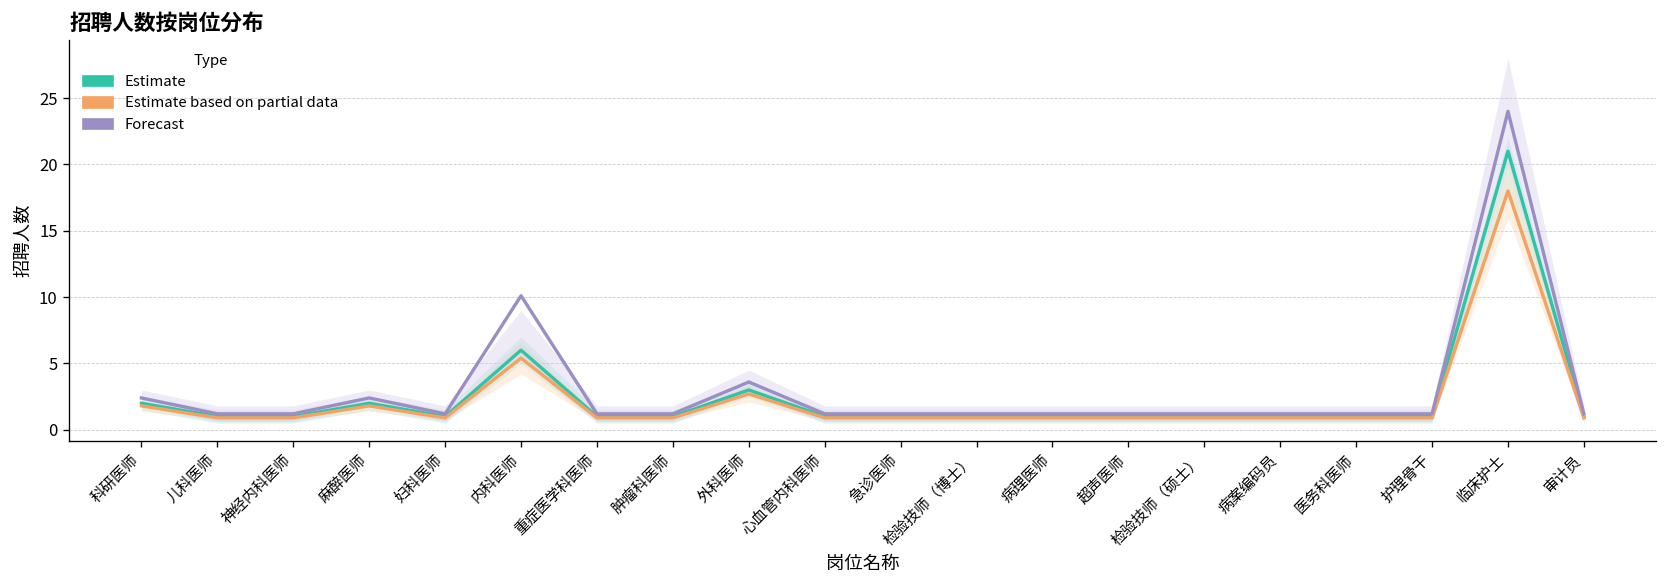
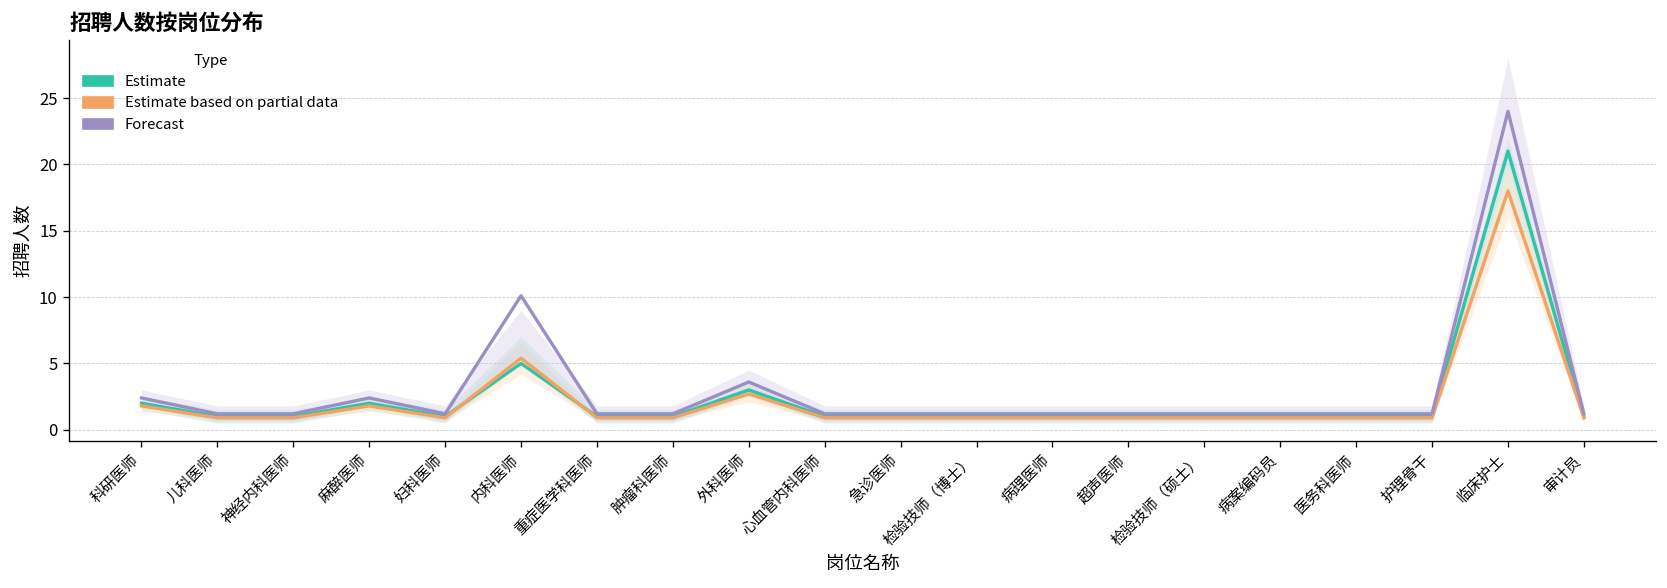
  {
    "Estimate": {
-     "内科医师": 6,
+     "内科医师": 5,
      "外科医师": 3,
      "临床护士": 21
    },
    "Estimate based on partial data": {
      "内科医师": 5.4,
      "外科医师": 2.7,
      "临床护士": 18
    },
    "Forecast": {
      "内科医师": 10,
      "临床护士": 24
    }
  }
